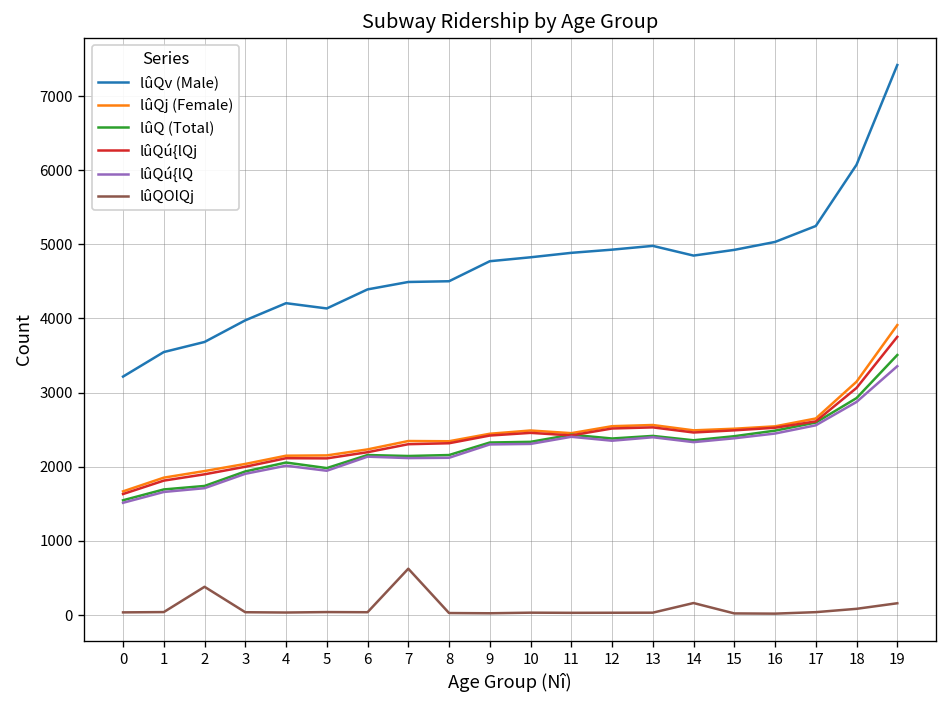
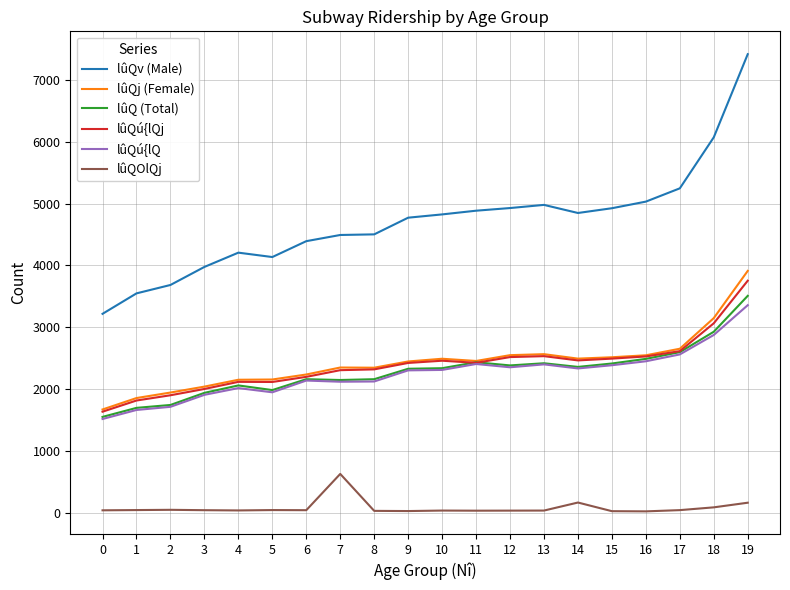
  {
    "lûQv (Male)": {
      "0": 3200,
      "1": 3500,
      "2": 3700,
      "3": 4000,
      "4": 4200,
      "5": 4100,
      "6": 4400,
      "7": 4500,
      "8": 4500,
      "9": 4800,
      "10": 4800,
      "11": 4900,
      "12": 4900,
      "13": 5000,
      "14": 4800,
      "15": 4900,
      "16": 5000,
      "17": 5200,
      "18": 6100,
      "19": 7400
    },
    "lûQj (Female)": {
      "2": 1900,
      "7": 2300,
      "18": 3100,
      "19": 3900
    },
    "lûQ (Total)": {
      "4": 2100,
      "18": 2900,
      "19": 3500
    },
    "lûQú{lQj": {
      "2": 1900,
      "7": 2300,
      "18": 3100,
      "19": 3800
    },
    "lûQú{lQ": {
      "4": 2000,
      "18": 2900,
      "19": 3400
    },
    "lûQOlQj": {
      "0": 0,
      "1": 0,
-     "2": 400,
+     "2": 0,
      "3": 0,
      "4": 0,
      "5": 0,
      "6": 0,
      "7": 600,
      "8": 0,
      "9": 0,
      "10": 0,
      "11": 0,
      "12": 0,
      "13": 0,
      "14": 200,
      "15": 0,
      "16": 0,
      "17": 0,
      "18": 100,
      "19": 200
    }
  }
